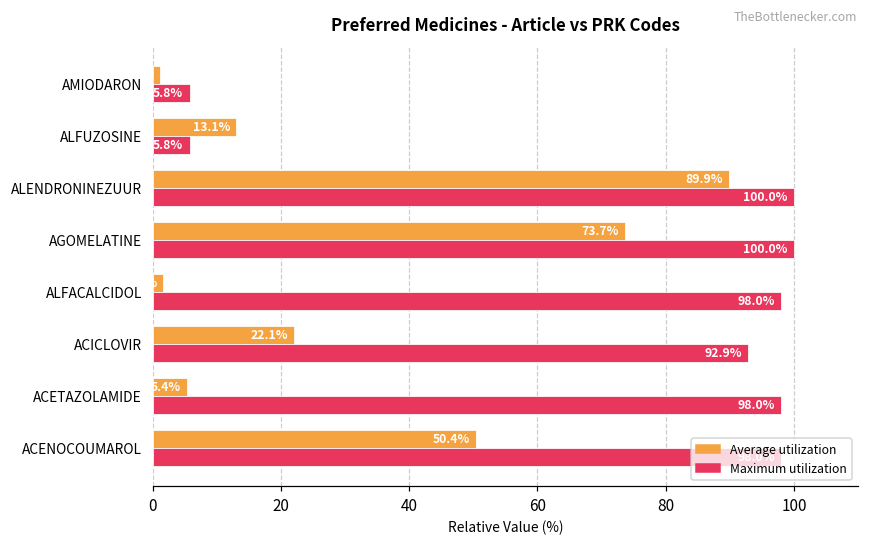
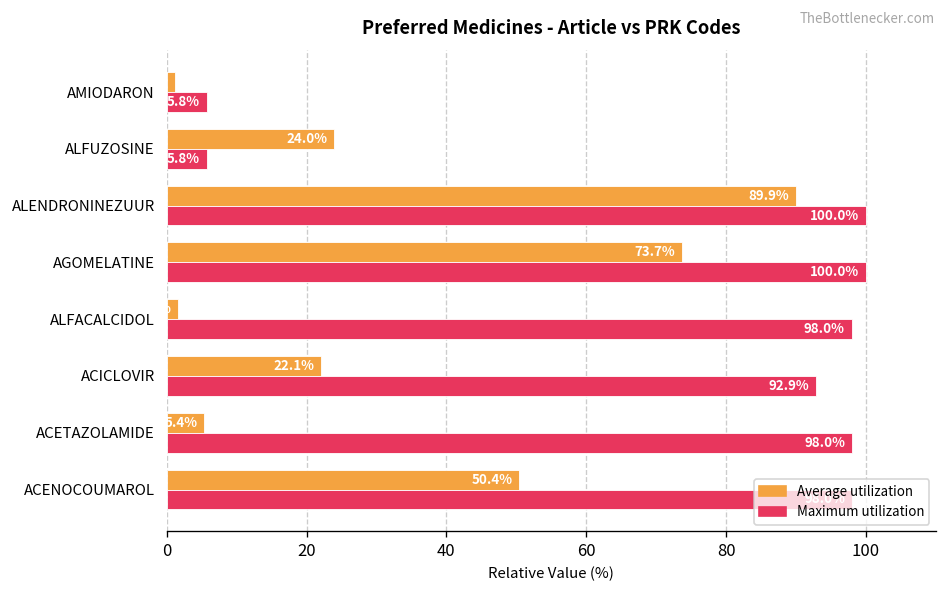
  {
    "Average utilization": {
-     "ALFUZOSINE": "13.1%",
+     "ALFUZOSINE": "24.0%",
      "ALENDRONINEZUUR": "89.9%",
      "AGOMELATINE": "73.7%",
      "ACICLOVIR": "22.1%",
      "ACETAZOLAMIDE": "5.4%",
      "ACENOCOUMAROL": "50.4%"
    },
    "Maximum utilization": {
      "AMIODARON": "5.8%",
      "ALFUZOSINE": "5.8%",
      "ALENDRONINEZUUR": "100.0%",
      "AGOMELATINE": "100.0%",
      "ALFACALCIDOL": "98.0%",
      "ACICLOVIR": "92.9%",
      "ACETAZOLAMIDE": "98.0%"
    }
  }
